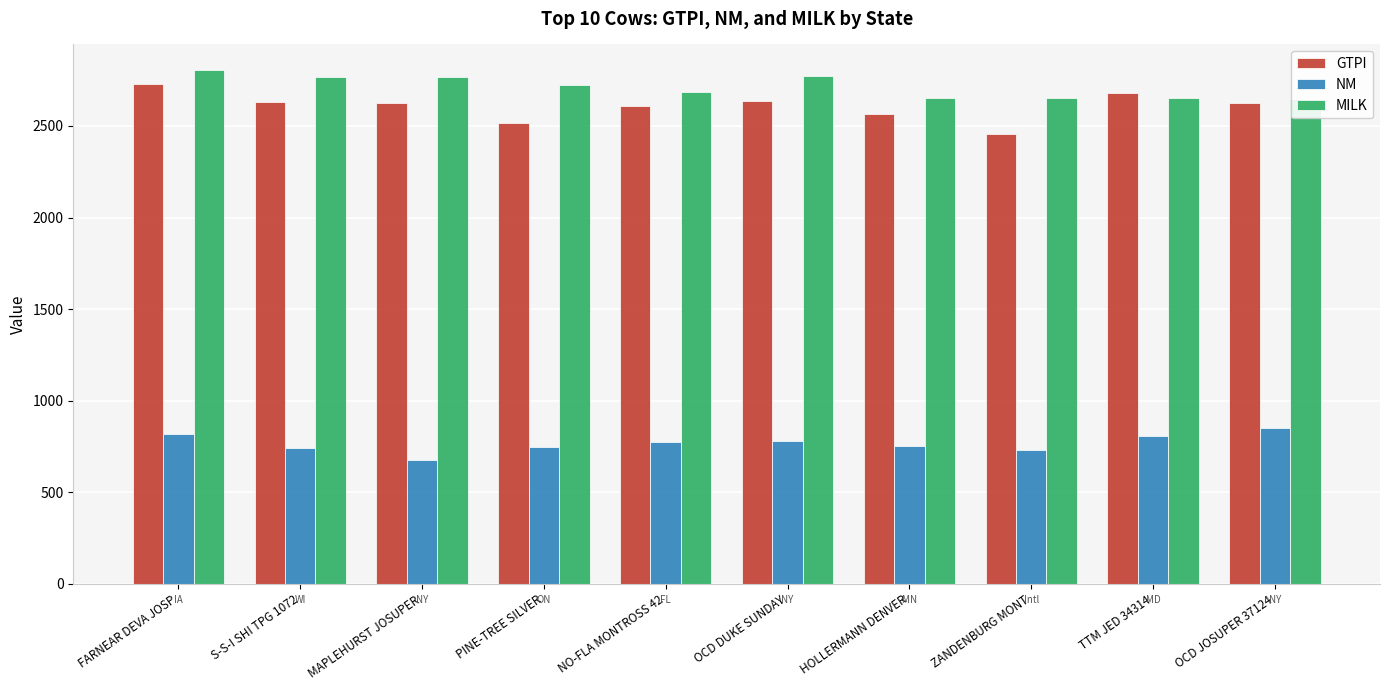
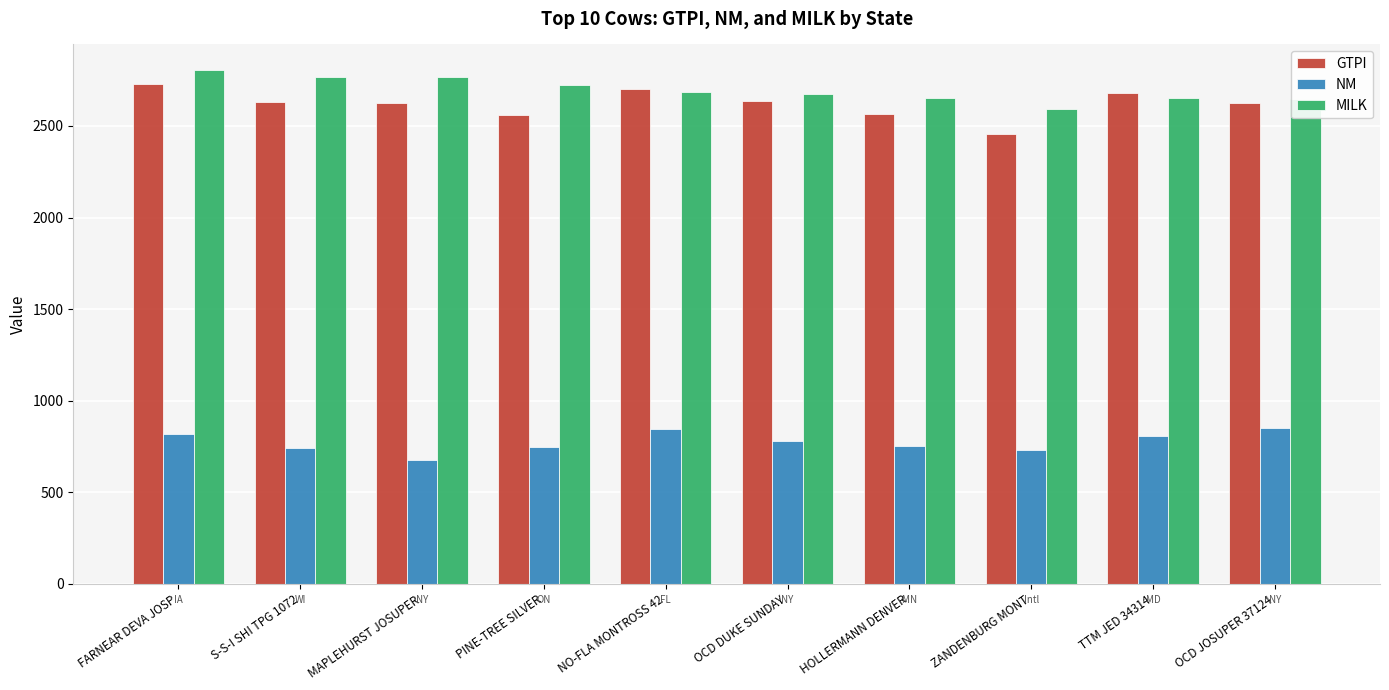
  {
    "GTPI": {
      "FARNEAR DEVA JOSP": 2730,
      "S-S-I SHI TPG 1072": 2630,
      "MAPLEHURST JOSUPER": 2630,
-     "PINE-TREE SILVER": 2520,
-     "NO-FLA MONTROSS 42": 2610,
+     "PINE-TREE SILVER": 2560,
+     "NO-FLA MONTROSS 42": 2700,
      "OCD DUKE SUNDAY": 2640,
      "HOLLERMANN DENVER": 2570,
      "ZANDENBURG MONT": 2460,
      "TTM JED 34314": 2680,
      "OCD JOSUPER 37124": 2630
    },
    "NM": {
      "FARNEAR DEVA JOSP": 820,
      "S-S-I SHI TPG 1072": 740,
      "MAPLEHURST JOSUPER": 680,
      "PINE-TREE SILVER": 750,
-     "NO-FLA MONTROSS 42": 780,
+     "NO-FLA MONTROSS 42": 850,
      "OCD DUKE SUNDAY": 780,
      "HOLLERMANN DENVER": 750,
      "ZANDENBURG MONT": 730,
      "TTM JED 34314": 810,
      "OCD JOSUPER 37124": 850
    },
    "MILK": {
      "FARNEAR DEVA JOSP": 2810,
      "S-S-I SHI TPG 1072": 2770,
      "MAPLEHURST JOSUPER": 2770,
      "PINE-TREE SILVER": 2720,
      "NO-FLA MONTROSS 42": 2690,
-     "OCD DUKE SUNDAY": 2770,
+     "OCD DUKE SUNDAY": 2670,
      "HOLLERMANN DENVER": 2650,
-     "ZANDENBURG MONT": 2650,
+     "ZANDENBURG MONT": 2590,
      "TTM JED 34314": 2650
    }
  }
